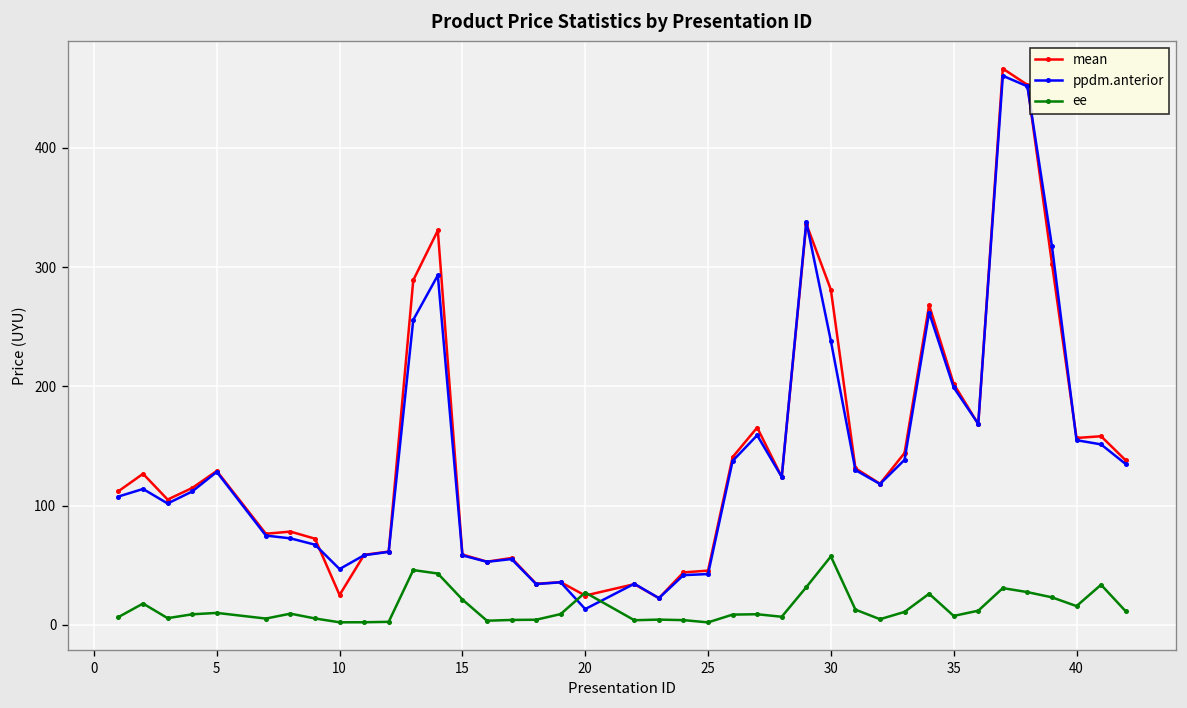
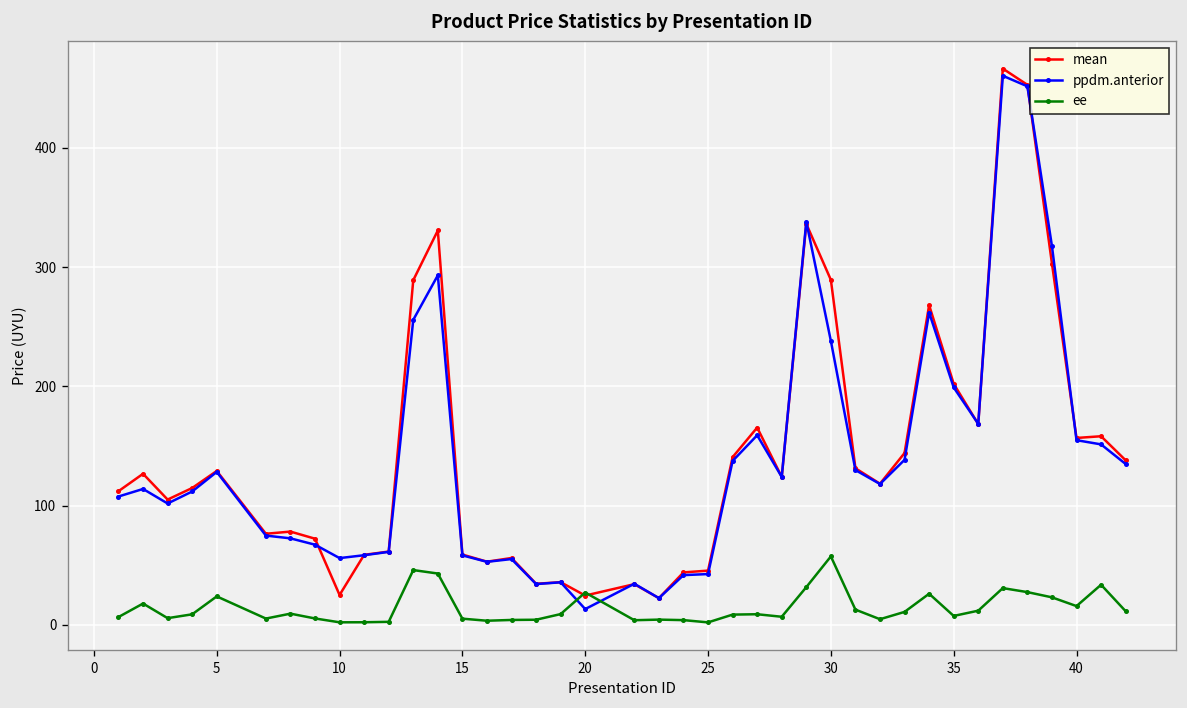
  {
    "mean": {
      "10": 30,
      "25": 50,
-     "30": 280,
+     "30": 290,
      "35": 200
    },
    "ppdm.anterior": {
-     "10": 50,
+     "10": 60,
      "20": 10,
      "25": 40,
      "30": 240,
      "35": 200
    },
    "ee": {
-     "5": 10,
+     "5": 20,
      "10": 0,
-     "15": 20,
+     "15": 10,
      "25": 0,
      "30": 60,
      "35": 10,
      "40": 20
    }
  }
